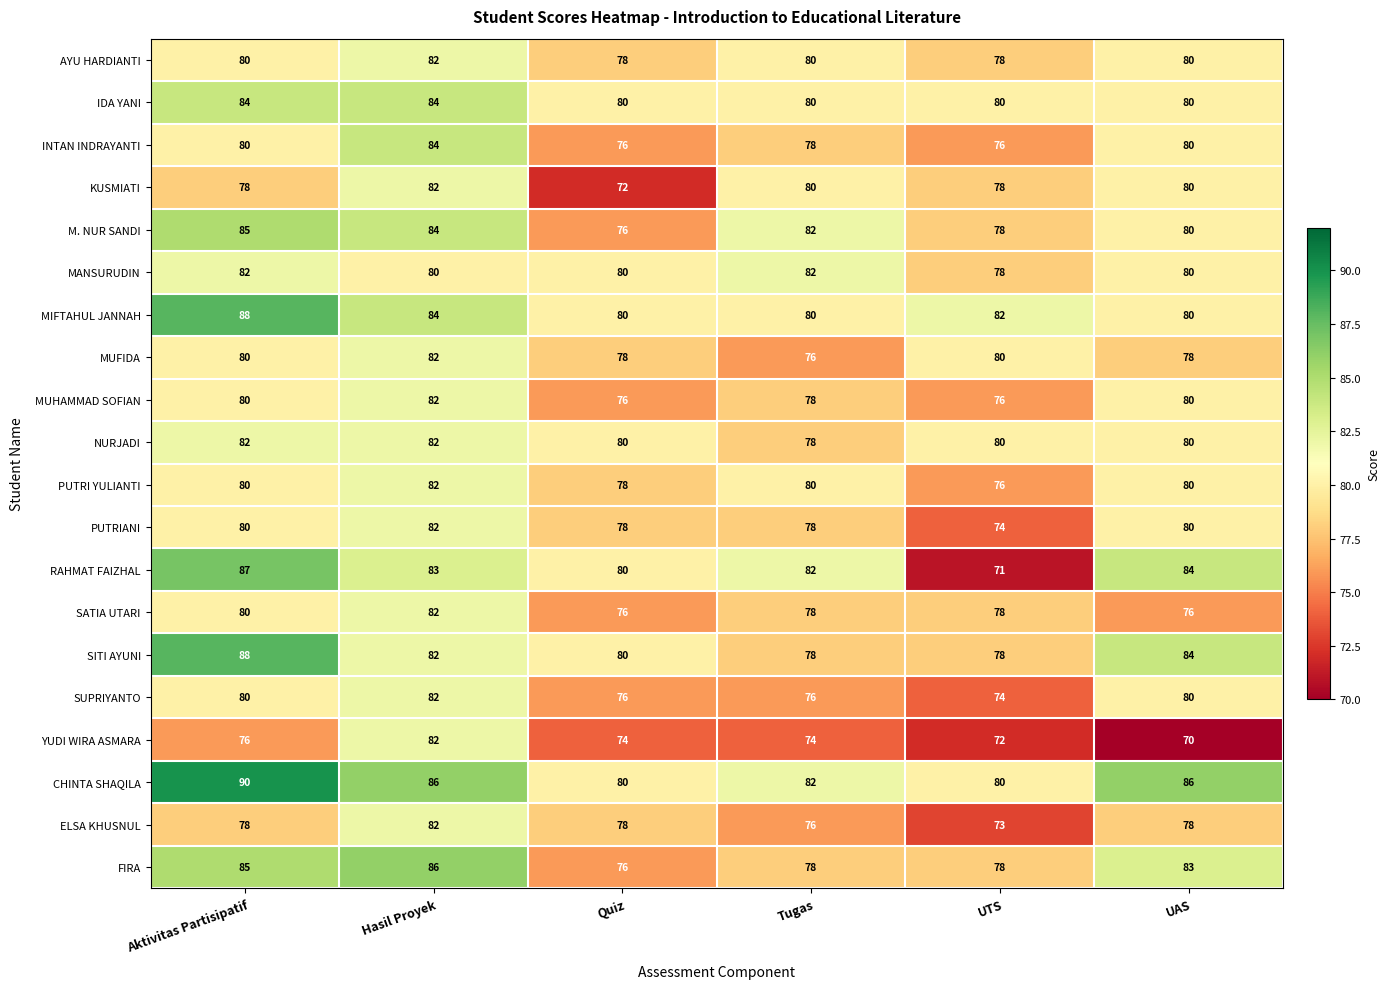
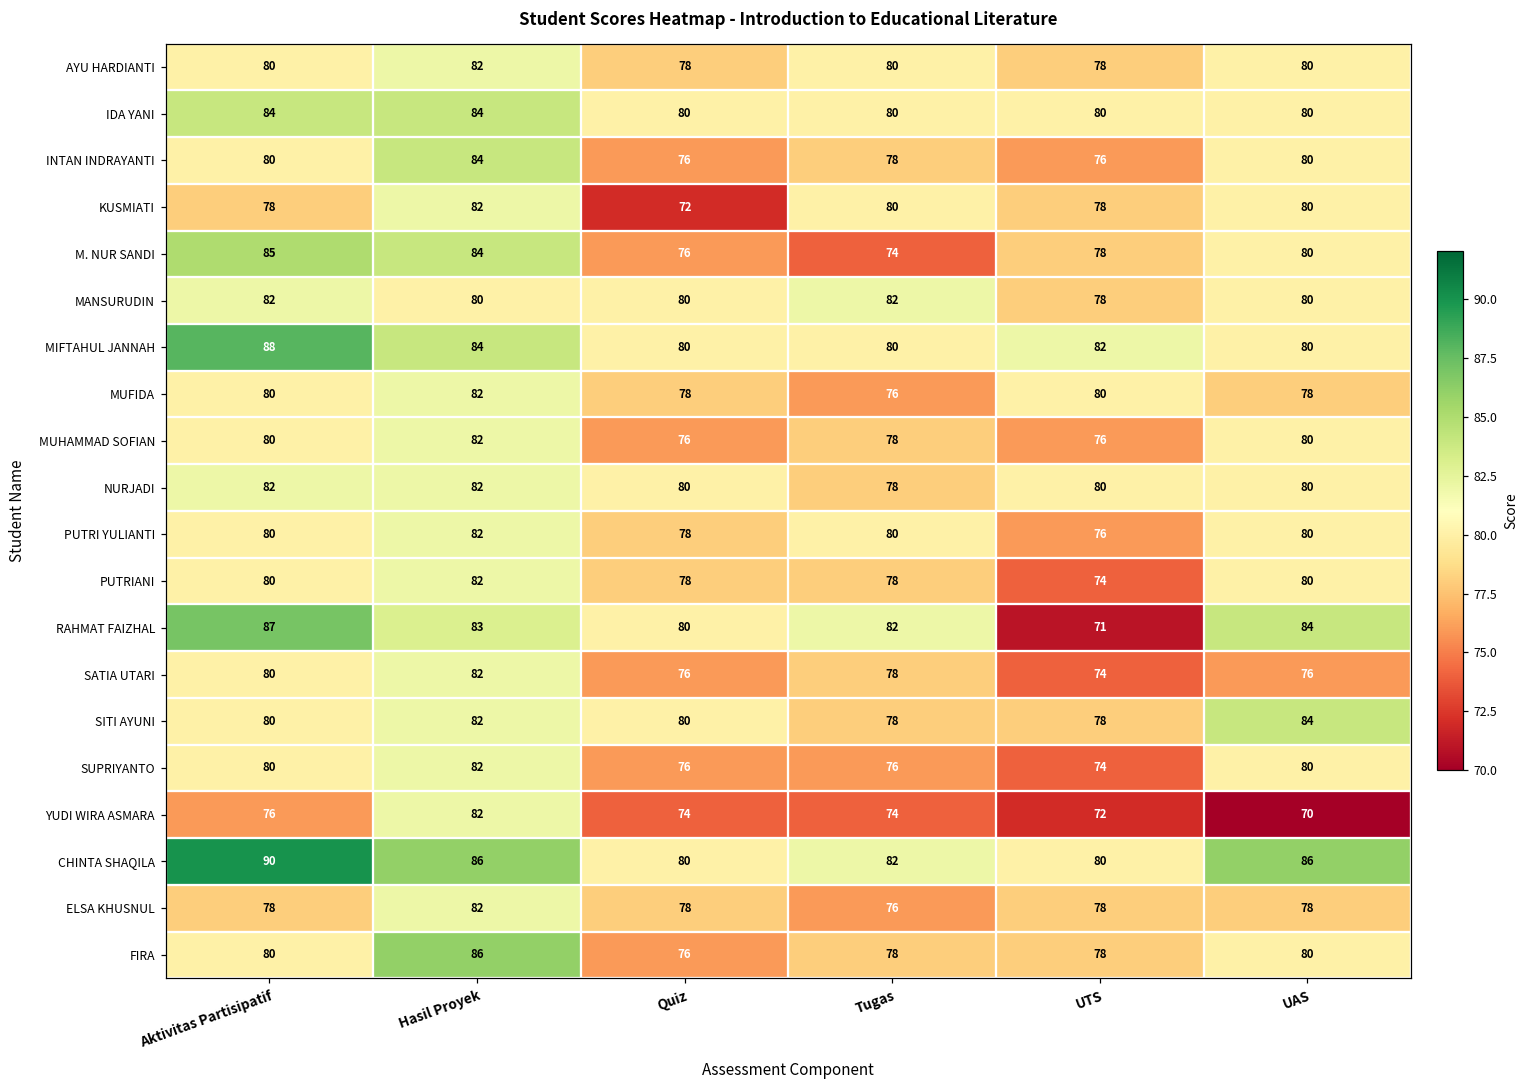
  {
    "AYU HARDIANTI": {
      "Aktivitas Partisipatif": 80,
      "Hasil Proyek": 82,
      "Quiz": 78,
      "Tugas": 80,
      "UTS": 78,
      "UAS": 80
    },
    "IDA YANI": {
      "Aktivitas Partisipatif": 84,
      "Hasil Proyek": 84,
      "Quiz": 80,
      "Tugas": 80,
      "UTS": 80,
      "UAS": 80
    },
    "INTAN INDRAYANTI": {
      "Aktivitas Partisipatif": 80,
      "Hasil Proyek": 84,
      "Quiz": 76,
      "Tugas": 78,
      "UTS": 76,
      "UAS": 80
    },
    "KUSMIATI": {
      "Aktivitas Partisipatif": 78,
      "Hasil Proyek": 82,
      "Quiz": 72,
      "Tugas": 80,
      "UTS": 78,
      "UAS": 80
    },
    "M. NUR SANDI": {
      "Aktivitas Partisipatif": 85,
      "Hasil Proyek": 84,
      "Quiz": 76,
-     "Tugas": 82,
+     "Tugas": 74,
      "UTS": 78,
      "UAS": 80
    },
    "MANSURUDIN": {
      "Aktivitas Partisipatif": 82,
      "Hasil Proyek": 80,
      "Quiz": 80,
      "Tugas": 82,
      "UTS": 78,
      "UAS": 80
    },
    "MIFTAHUL JANNAH": {
      "Aktivitas Partisipatif": 88,
      "Hasil Proyek": 84,
      "Quiz": 80,
      "Tugas": 80,
      "UTS": 82,
      "UAS": 80
    },
    "MUFIDA": {
      "Aktivitas Partisipatif": 80,
      "Hasil Proyek": 82,
      "Quiz": 78,
      "Tugas": 76,
      "UTS": 80,
      "UAS": 78
    },
    "MUHAMMAD SOFIAN": {
      "Aktivitas Partisipatif": 80,
      "Hasil Proyek": 82,
      "Quiz": 76,
      "Tugas": 78,
      "UTS": 76,
      "UAS": 80
    },
    "NURJADI": {
      "Aktivitas Partisipatif": 82,
      "Hasil Proyek": 82,
      "Quiz": 80,
      "Tugas": 78,
      "UTS": 80,
      "UAS": 80
    },
    "PUTRI YULIANTI": {
      "Aktivitas Partisipatif": 80,
      "Hasil Proyek": 82,
      "Quiz": 78,
      "Tugas": 80,
      "UTS": 76,
      "UAS": 80
    },
    "PUTRIANI": {
      "Aktivitas Partisipatif": 80,
      "Hasil Proyek": 82,
      "Quiz": 78,
      "Tugas": 78,
      "UTS": 74,
      "UAS": 80
    },
    "RAHMAT FAIZHAL": {
      "Aktivitas Partisipatif": 87,
      "Hasil Proyek": 83,
      "Quiz": 80,
      "Tugas": 82,
      "UTS": 71,
      "UAS": 84
    },
    "SATIA UTARI": {
      "Aktivitas Partisipatif": 80,
      "Hasil Proyek": 82,
      "Quiz": 76,
      "Tugas": 78,
-     "UTS": 78,
+     "UTS": 74,
      "UAS": 76
    },
    "SITI AYUNI": {
-     "Aktivitas Partisipatif": 88,
+     "Aktivitas Partisipatif": 80,
      "Hasil Proyek": 82,
      "Quiz": 80,
      "Tugas": 78,
      "UTS": 78,
      "UAS": 84
    },
    "SUPRIYANTO": {
      "Aktivitas Partisipatif": 80,
      "Hasil Proyek": 82,
      "Quiz": 76,
      "Tugas": 76,
      "UTS": 74,
      "UAS": 80
    },
    "YUDI WIRA ASMARA": {
      "Aktivitas Partisipatif": 76,
      "Hasil Proyek": 82,
      "Quiz": 74,
      "Tugas": 74,
      "UTS": 72,
      "UAS": 70
    },
    "CHINTA SHAQILA": {
      "Aktivitas Partisipatif": 90,
      "Hasil Proyek": 86,
      "Quiz": 80,
      "Tugas": 82,
      "UTS": 80,
      "UAS": 86
    },
    "ELSA KHUSNUL": {
      "Aktivitas Partisipatif": 78,
      "Hasil Proyek": 82,
      "Quiz": 78,
      "Tugas": 76,
-     "UTS": 73,
+     "UTS": 78,
      "UAS": 78
    },
    "FIRA": {
-     "Aktivitas Partisipatif": 85,
+     "Aktivitas Partisipatif": 80,
      "Hasil Proyek": 86,
      "Quiz": 76,
      "Tugas": 78,
      "UTS": 78,
-     "UAS": 83
+     "UAS": 80
    }
  }
